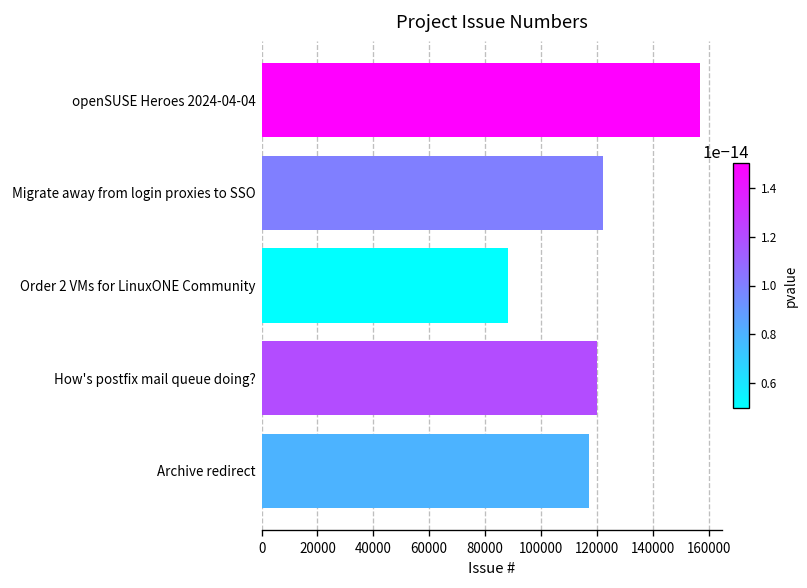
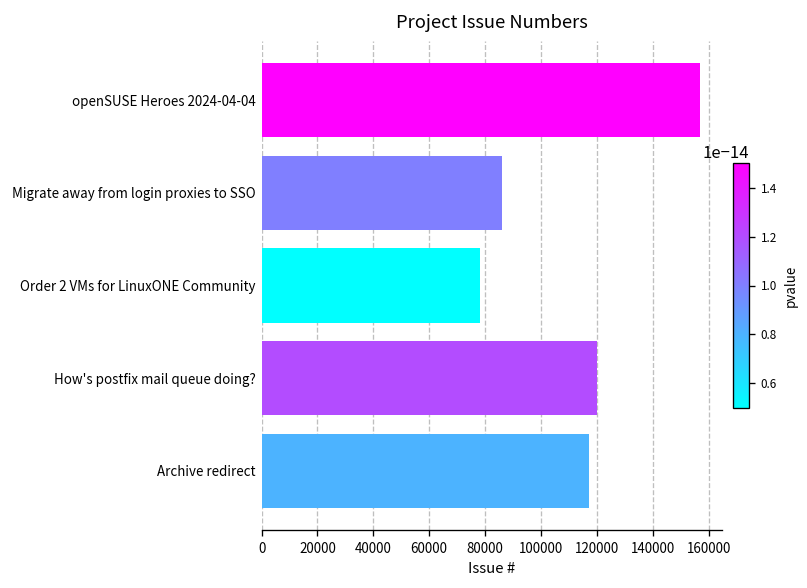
  {
    "openSUSE Heroes 2024-04-04": 157000,
-   "Migrate away from login proxies to SSO": 122000,
-   "Order 2 VMs for LinuxONE Community": 88000,
+   "Migrate away from login proxies to SSO": 86000,
+   "Order 2 VMs for LinuxONE Community": 78000,
    "How's postfix mail queue doing?": 120000,
    "Archive redirect": 117000
  }
